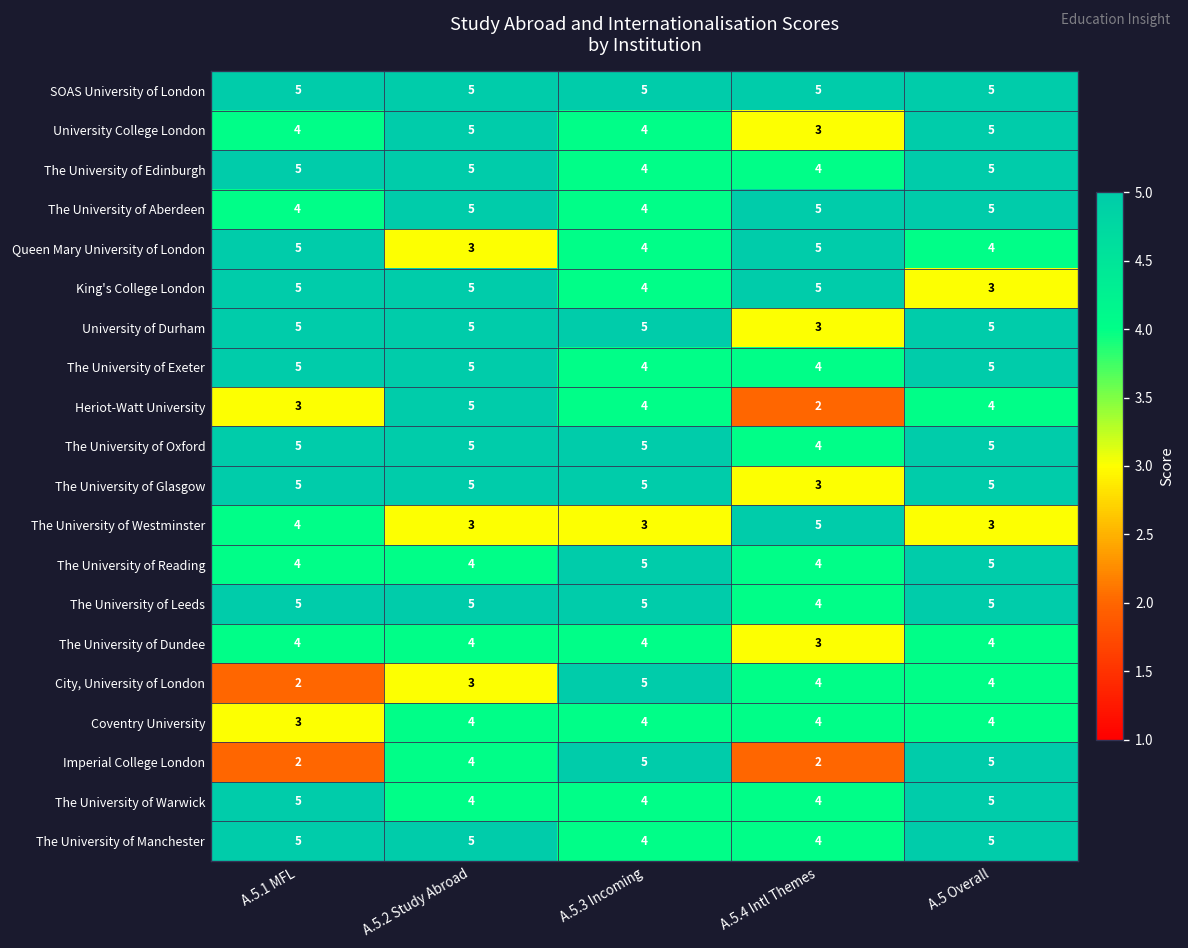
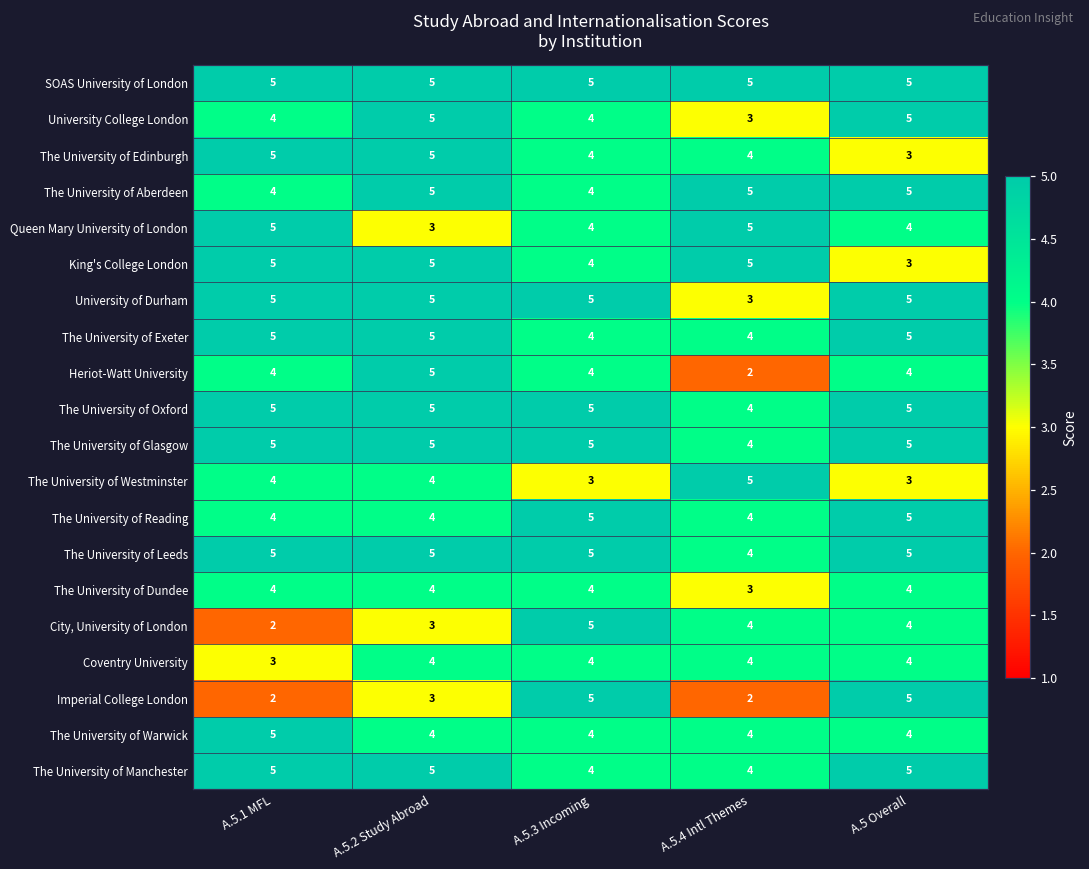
  {
    "SOAS University of London": {
      "A.5.1 MFL": 5,
      "A.5.2 Study Abroad": 5,
      "A.5.3 Incoming": 5,
      "A.5.4 Intl Themes": 5,
      "A.5 Overall": 5
    },
    "University College London": {
      "A.5.1 MFL": 4,
      "A.5.2 Study Abroad": 5,
      "A.5.3 Incoming": 4,
      "A.5.4 Intl Themes": 3,
      "A.5 Overall": 5
    },
    "The University of Edinburgh": {
      "A.5.1 MFL": 5,
      "A.5.2 Study Abroad": 5,
      "A.5.3 Incoming": 4,
      "A.5.4 Intl Themes": 4,
-     "A.5 Overall": 5
+     "A.5 Overall": 3
    },
    "The University of Aberdeen": {
      "A.5.1 MFL": 4,
      "A.5.2 Study Abroad": 5,
      "A.5.3 Incoming": 4,
      "A.5.4 Intl Themes": 5,
      "A.5 Overall": 5
    },
    "Queen Mary University of London": {
      "A.5.1 MFL": 5,
      "A.5.2 Study Abroad": 3,
      "A.5.3 Incoming": 4,
      "A.5.4 Intl Themes": 5,
      "A.5 Overall": 4
    },
    "King's College London": {
      "A.5.1 MFL": 5,
      "A.5.2 Study Abroad": 5,
      "A.5.3 Incoming": 4,
      "A.5.4 Intl Themes": 5,
      "A.5 Overall": 3
    },
    "University of Durham": {
      "A.5.1 MFL": 5,
      "A.5.2 Study Abroad": 5,
      "A.5.3 Incoming": 5,
      "A.5.4 Intl Themes": 3,
      "A.5 Overall": 5
    },
    "The University of Exeter": {
      "A.5.1 MFL": 5,
      "A.5.2 Study Abroad": 5,
      "A.5.3 Incoming": 4,
      "A.5.4 Intl Themes": 4,
      "A.5 Overall": 5
    },
    "Heriot-Watt University": {
-     "A.5.1 MFL": 3,
+     "A.5.1 MFL": 4,
      "A.5.2 Study Abroad": 5,
      "A.5.3 Incoming": 4,
      "A.5.4 Intl Themes": 2,
      "A.5 Overall": 4
    },
    "The University of Oxford": {
      "A.5.1 MFL": 5,
      "A.5.2 Study Abroad": 5,
      "A.5.3 Incoming": 5,
      "A.5.4 Intl Themes": 4,
      "A.5 Overall": 5
    },
    "The University of Glasgow": {
      "A.5.1 MFL": 5,
      "A.5.2 Study Abroad": 5,
      "A.5.3 Incoming": 5,
-     "A.5.4 Intl Themes": 3,
+     "A.5.4 Intl Themes": 4,
      "A.5 Overall": 5
    },
    "The University of Westminster": {
      "A.5.1 MFL": 4,
-     "A.5.2 Study Abroad": 3,
+     "A.5.2 Study Abroad": 4,
      "A.5.3 Incoming": 3,
      "A.5.4 Intl Themes": 5,
      "A.5 Overall": 3
    },
    "The University of Reading": {
      "A.5.1 MFL": 4,
      "A.5.2 Study Abroad": 4,
      "A.5.3 Incoming": 5,
      "A.5.4 Intl Themes": 4,
      "A.5 Overall": 5
    },
    "The University of Leeds": {
      "A.5.1 MFL": 5,
      "A.5.2 Study Abroad": 5,
      "A.5.3 Incoming": 5,
      "A.5.4 Intl Themes": 4,
      "A.5 Overall": 5
    },
    "The University of Dundee": {
      "A.5.1 MFL": 4,
      "A.5.2 Study Abroad": 4,
      "A.5.3 Incoming": 4,
      "A.5.4 Intl Themes": 3,
      "A.5 Overall": 4
    },
    "City, University of London": {
      "A.5.1 MFL": 2,
      "A.5.2 Study Abroad": 3,
      "A.5.3 Incoming": 5,
      "A.5.4 Intl Themes": 4,
      "A.5 Overall": 4
    },
    "Coventry University": {
      "A.5.1 MFL": 3,
      "A.5.2 Study Abroad": 4,
      "A.5.3 Incoming": 4,
      "A.5.4 Intl Themes": 4,
      "A.5 Overall": 4
    },
    "Imperial College London": {
      "A.5.1 MFL": 2,
-     "A.5.2 Study Abroad": 4,
+     "A.5.2 Study Abroad": 3,
      "A.5.3 Incoming": 5,
      "A.5.4 Intl Themes": 2,
      "A.5 Overall": 5
    },
    "The University of Warwick": {
      "A.5.1 MFL": 5,
      "A.5.2 Study Abroad": 4,
      "A.5.3 Incoming": 4,
      "A.5.4 Intl Themes": 4,
-     "A.5 Overall": 5
+     "A.5 Overall": 4
    },
    "The University of Manchester": {
      "A.5.1 MFL": 5,
      "A.5.2 Study Abroad": 5,
      "A.5.3 Incoming": 4,
      "A.5.4 Intl Themes": 4,
      "A.5 Overall": 5
    }
  }
